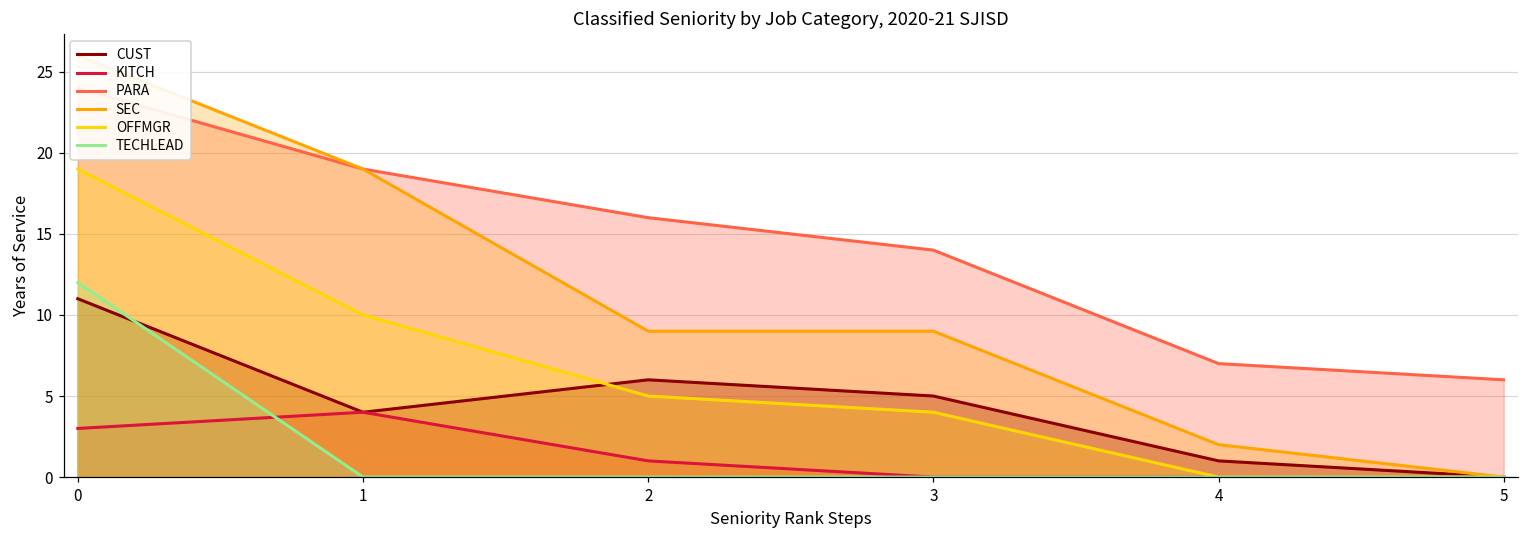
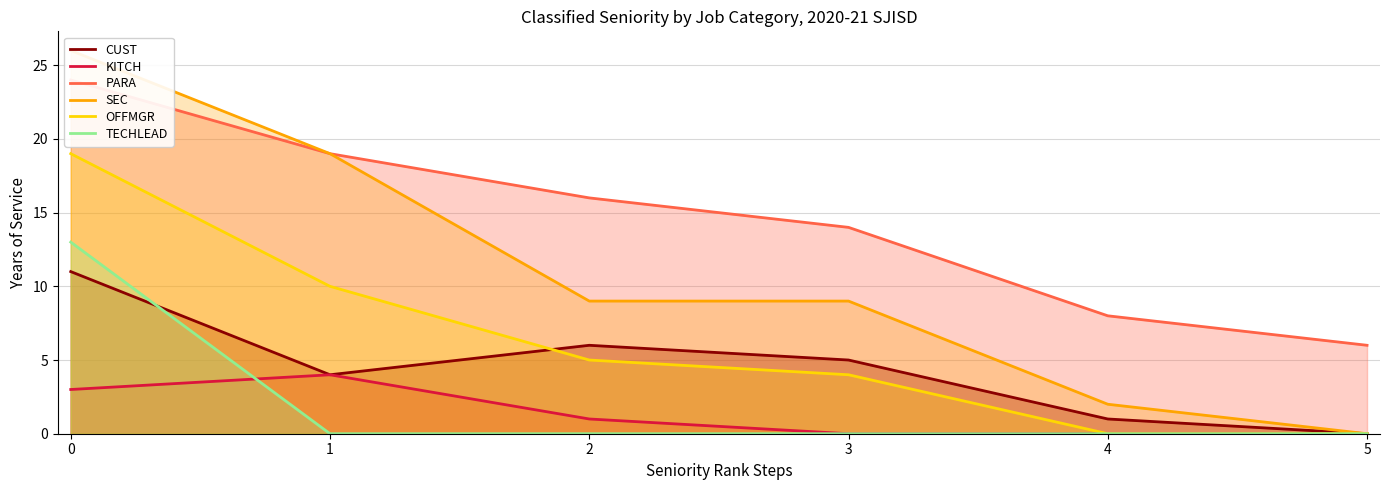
  {
    "CUST": {
      "0": 11,
      "2": 6,
      "3": 5,
      "4": 1
    },
    "KITCH": {
      "0": 3,
      "2": 1
    },
    "PARA": {
      "2": 16,
      "3": 14,
-     "4": 7,
+     "4": 8,
      "5": 6
    },
    "TECHLEAD": {
-     "0": 12,
+     "0": 13,
      "1": 0,
      "2": 0
    }
  }
